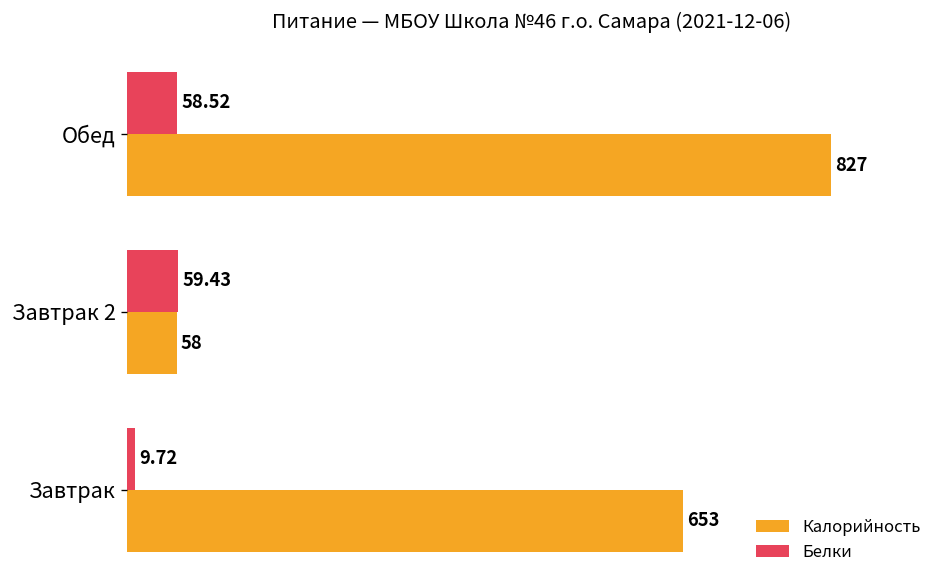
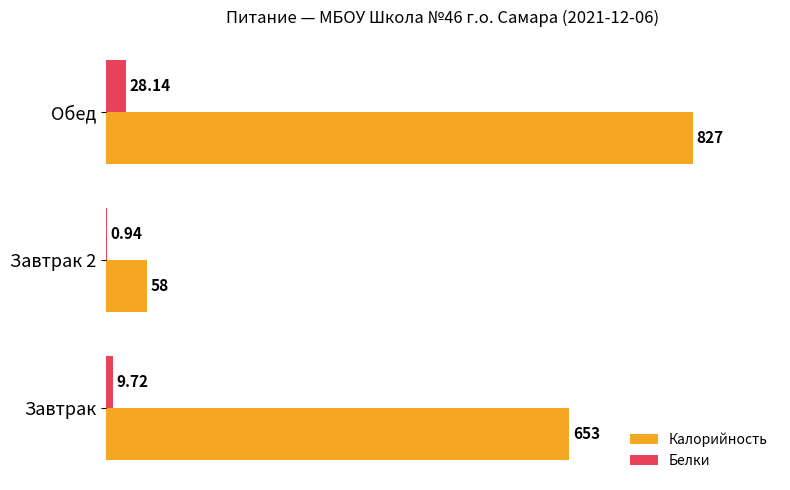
  {
    "Калорийность": {
      "Обед": 827,
      "Завтрак 2": 58,
      "Завтрак": 653
    },
    "Белки": {
-     "Обед": 58.52,
-     "Завтрак 2": 59.43,
+     "Обед": 28.14,
+     "Завтрак 2": 0.94,
      "Завтрак": 9.72
    }
  }
